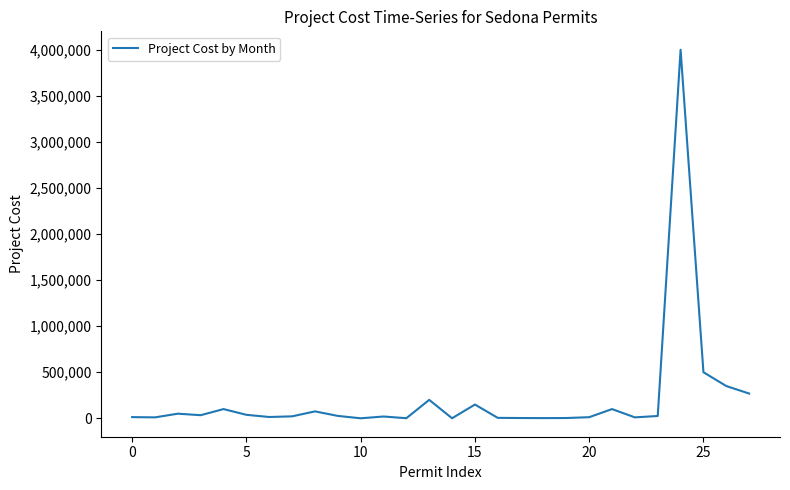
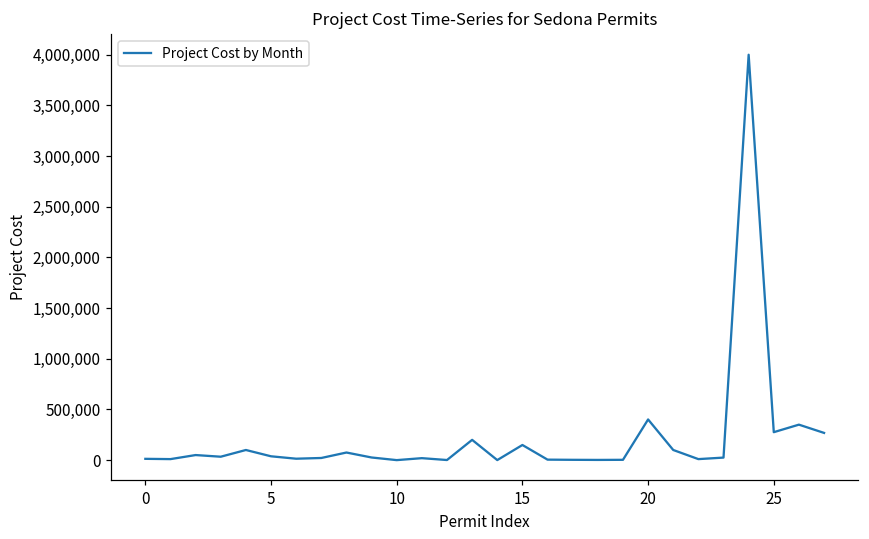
  {
    "0": "0",
    "5": "0",
    "10": "0",
    "15": "100,000",
-   "20": "0",
-   "25": "500,000"
+   "20": "400,000",
+   "25": "300,000"
  }
